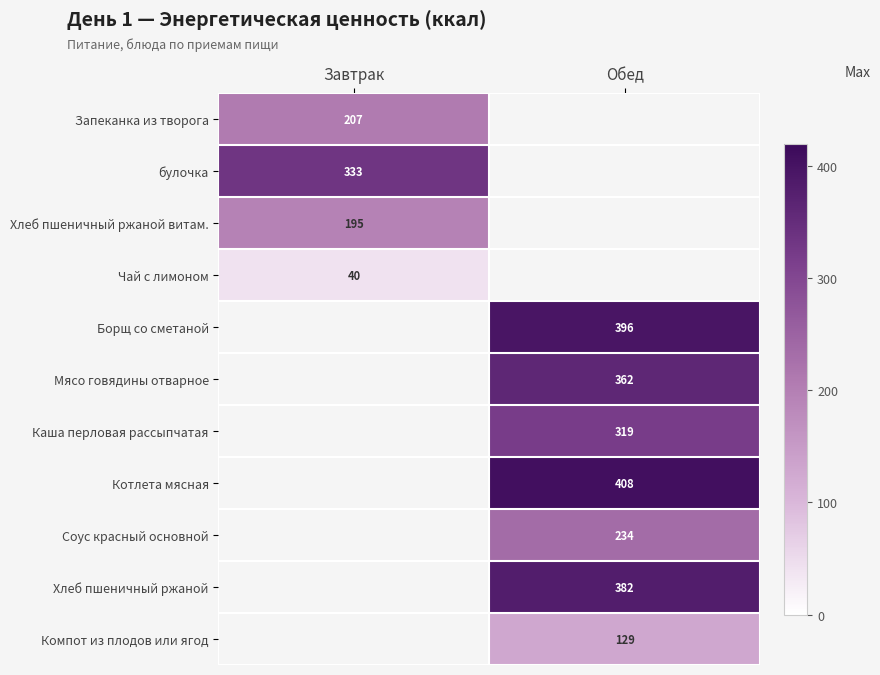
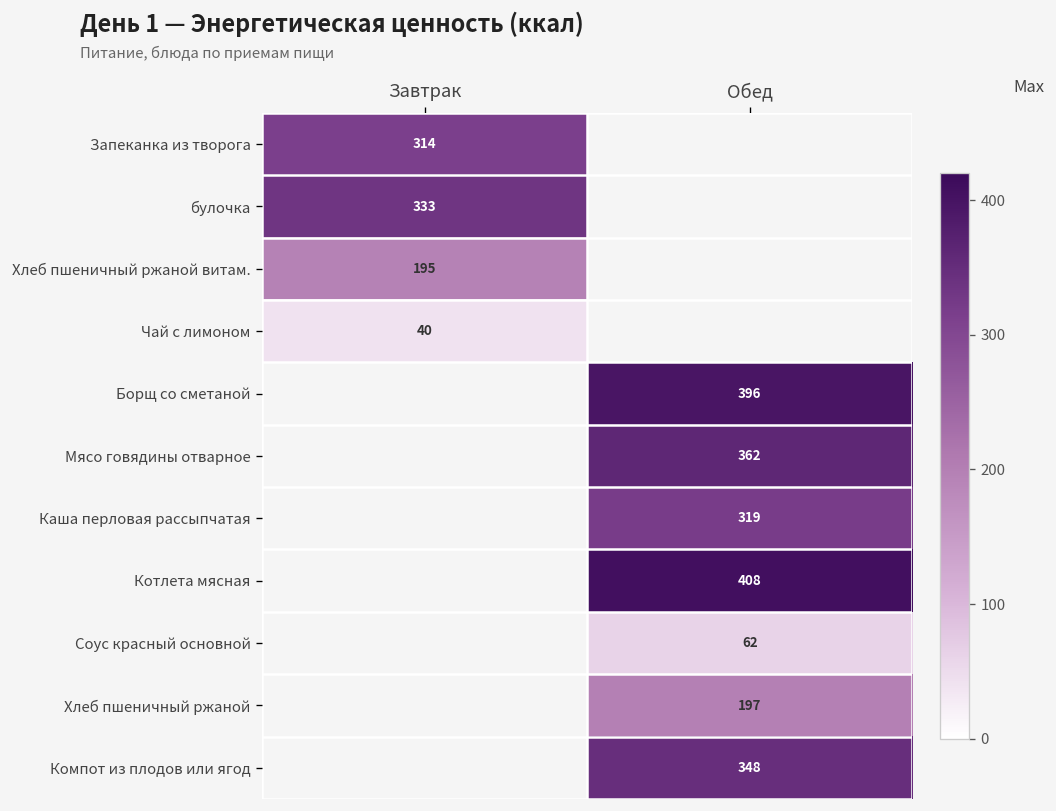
  {
    "Запеканка из творога": {
-     "Завтрак": 207
+     "Завтрак": 314
    },
    "булочка": {
      "Завтрак": 333
    },
    "Хлеб пшеничный ржаной витам.": {
      "Завтрак": 195
    },
    "Чай с лимоном": {
      "Завтрак": 40
    },
    "Борщ со сметаной": {
      "Обед": 396
    },
    "Мясо говядины отварное": {
      "Обед": 362
    },
    "Каша перловая рассыпчатая": {
      "Обед": 319
    },
    "Котлета мясная": {
      "Обед": 408
    },
    "Соус красный основной": {
-     "Обед": 234
+     "Обед": 62
    },
    "Хлеб пшеничный ржаной": {
-     "Обед": 382
+     "Обед": 197
    },
    "Компот из плодов или ягод": {
-     "Обед": 129
+     "Обед": 348
    }
  }
